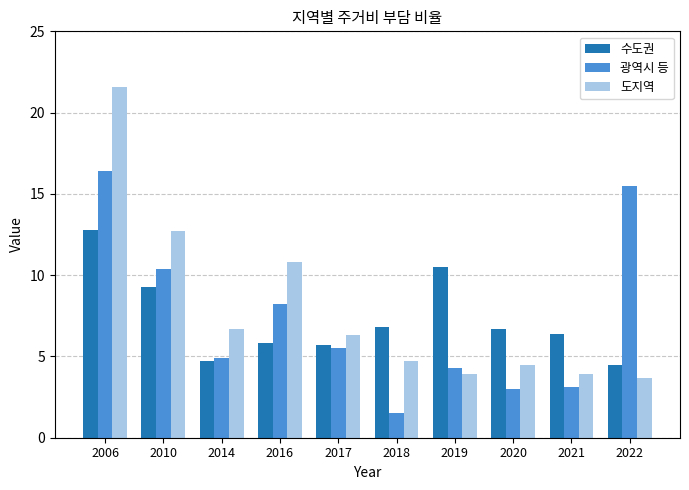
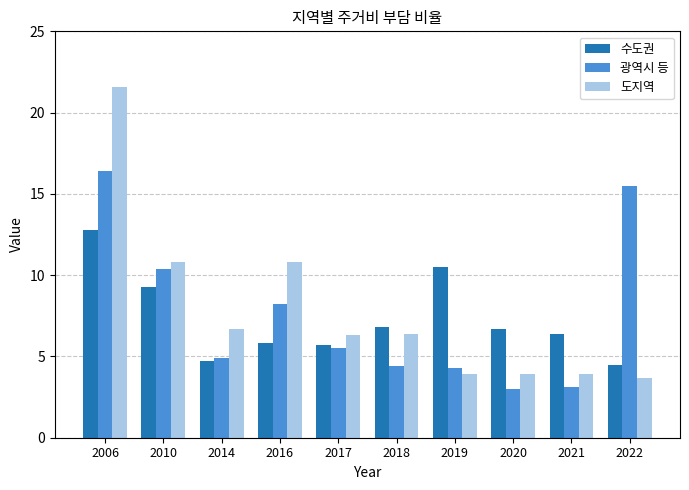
  {
    "수도권": {
      "2006": 12.8,
      "2010": 9.3,
      "2014": 4.7,
      "2016": 5.8,
      "2017": 5.7,
      "2018": 6.8,
      "2019": 10.5,
      "2020": 6.7,
      "2021": 6.4,
      "2022": 4.5
    },
    "광역시 등": {
      "2006": 16.4,
      "2010": 10.4,
      "2014": 4.9,
      "2016": 8.2,
      "2017": 5.5,
-     "2018": 1.5,
+     "2018": 4.4,
      "2019": 4.3,
      "2020": 3.0,
      "2021": 3.1,
      "2022": 15.5
    },
    "도지역": {
      "2006": 21.6,
-     "2010": 12.7,
+     "2010": 10.8,
      "2014": 6.7,
      "2016": 10.8,
      "2017": 6.3,
-     "2018": 4.7,
+     "2018": 6.4,
      "2019": 3.9,
-     "2020": 4.5,
+     "2020": 3.9,
      "2021": 3.9,
      "2022": 3.7
    }
  }
